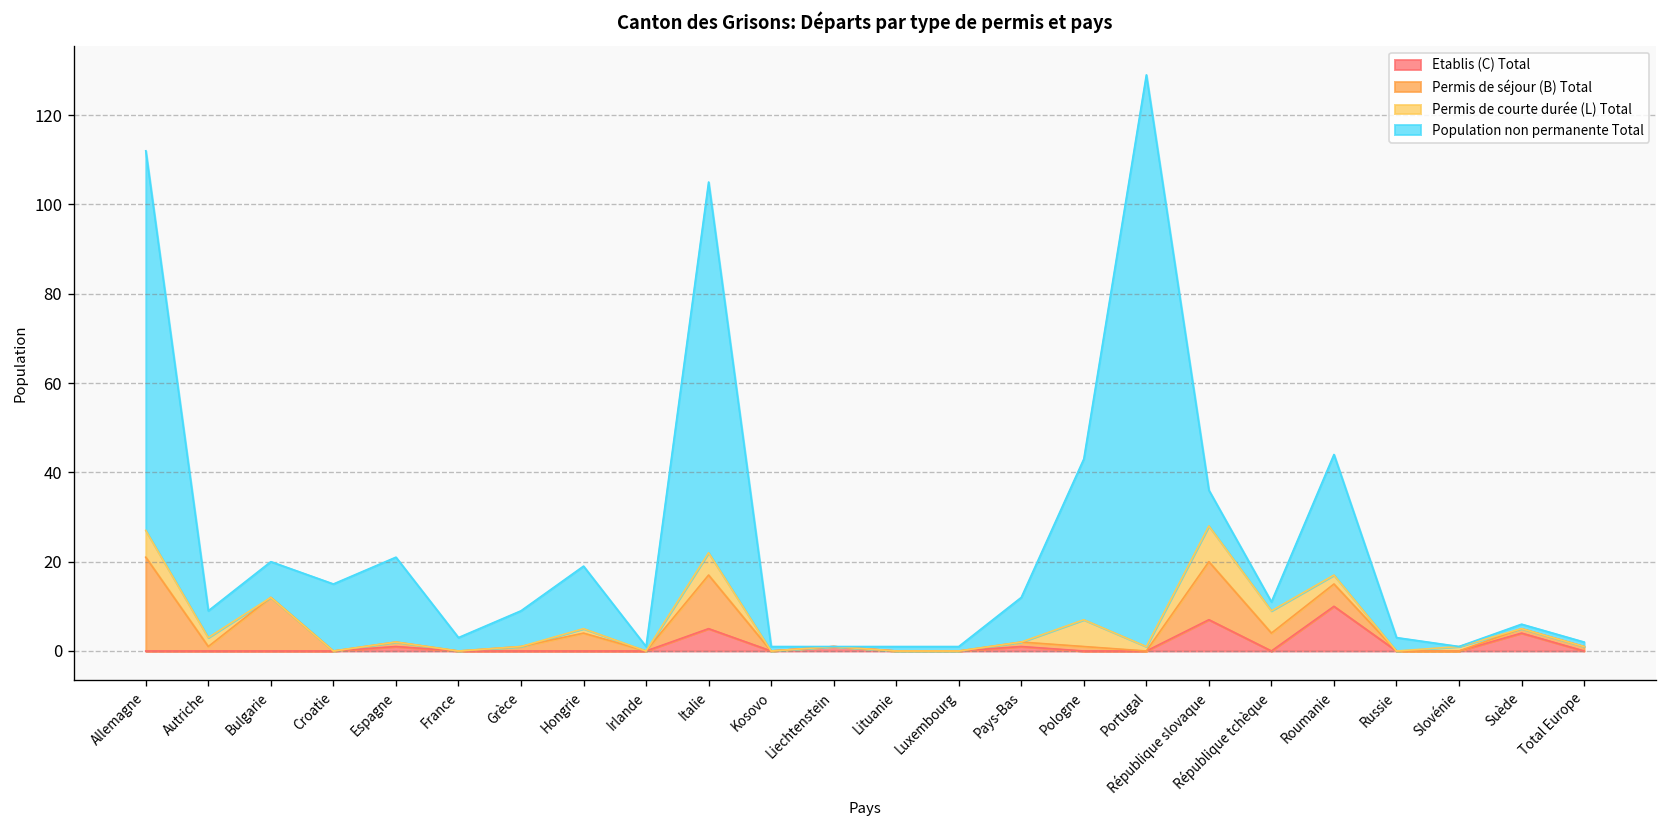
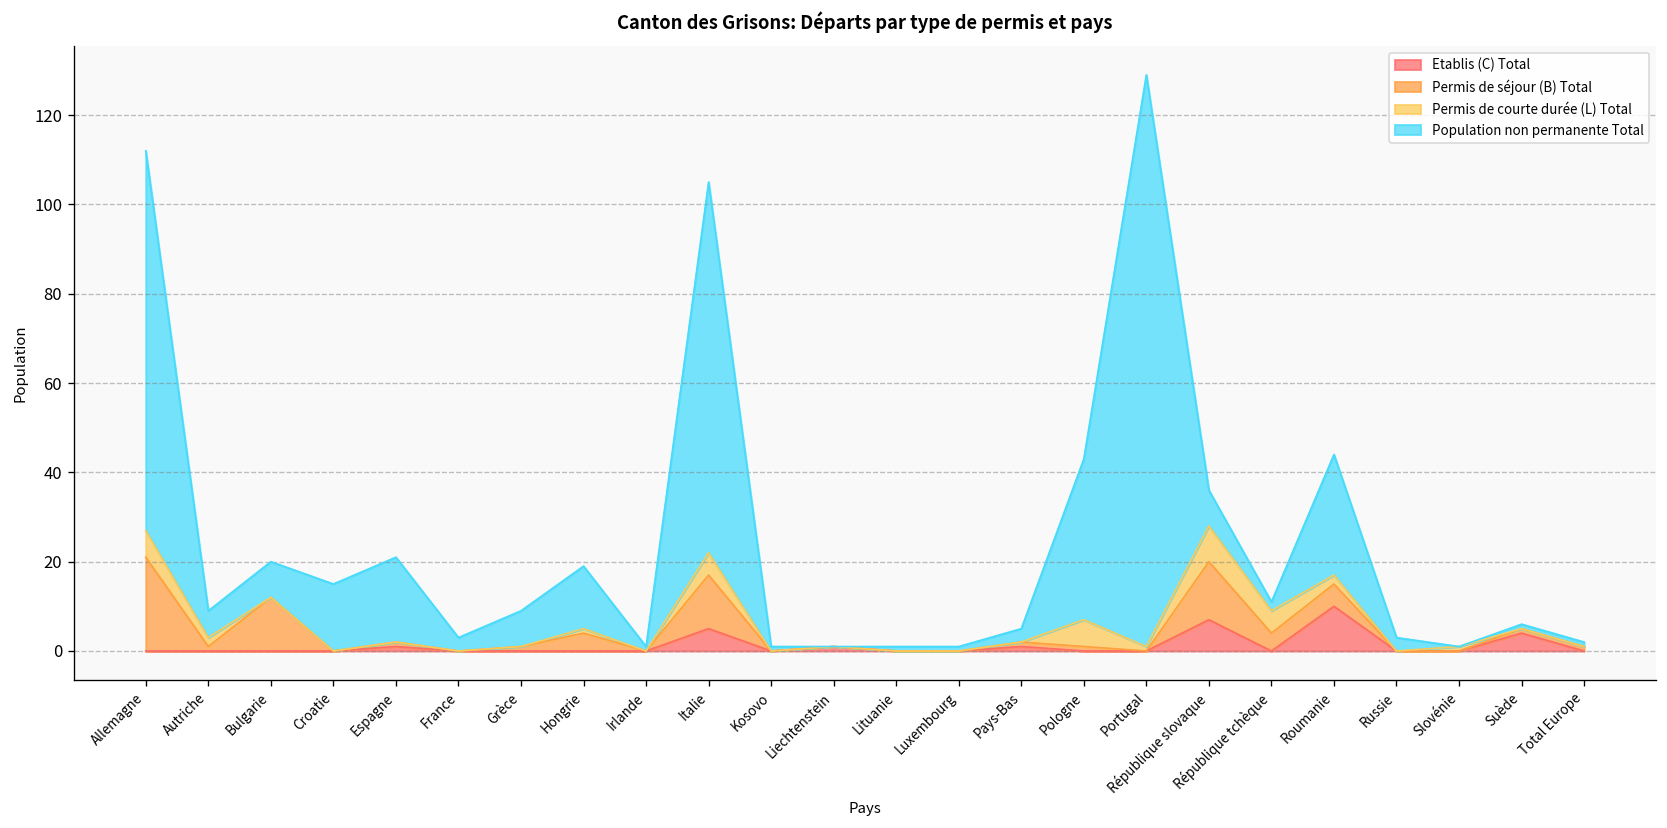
  {
    "Etablis (C) Total": {
      "Allemagne": 0,
      "Autriche": 0,
      "Bulgarie": 0,
      "Espagne": 1,
      "Grèce": 0,
      "Hongrie": 0,
      "Italie": 5,
      "Pays-Bas": 1,
      "Pologne": 0,
      "République slovaque": 7,
      "République tchèque": 0,
      "Roumanie": 10,
      "Suède": 4,
      "Total Europe": 0
    },
    "Population non permanente Total": {
      "Allemagne": 85,
      "Autriche": 6,
      "Bulgarie": 8,
      "Croatie": 15,
      "Espagne": 19,
      "France": 3,
      "Grèce": 8,
      "Hongrie": 14,
      "Irlande": 1,
      "Italie": 83,
      "Kosovo": 1,
      "Lituanie": 1,
      "Luxembourg": 1,
-     "Pays-Bas": 10,
+     "Pays-Bas": 3,
      "Pologne": 36,
      "Portugal": 128,
      "République slovaque": 8,
      "République tchèque": 2,
      "Roumanie": 27,
      "Russie": 3,
      "Suède": 1,
      "Total Europe": 1
    }
  }
